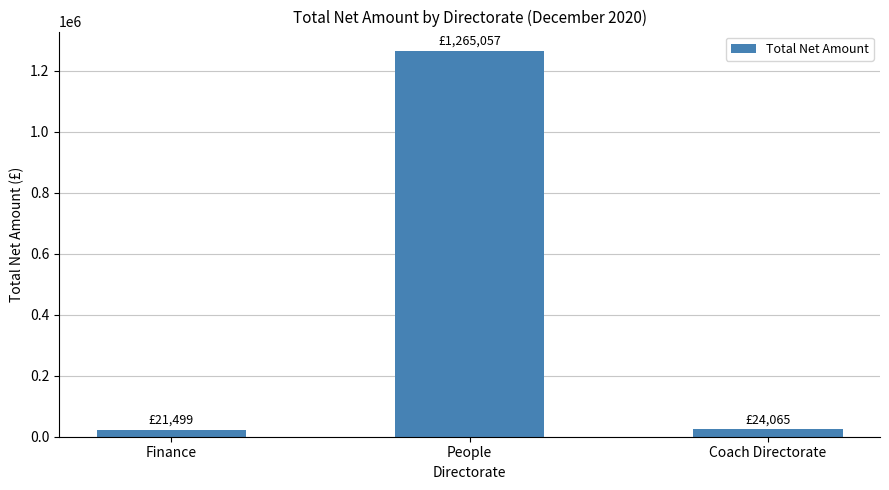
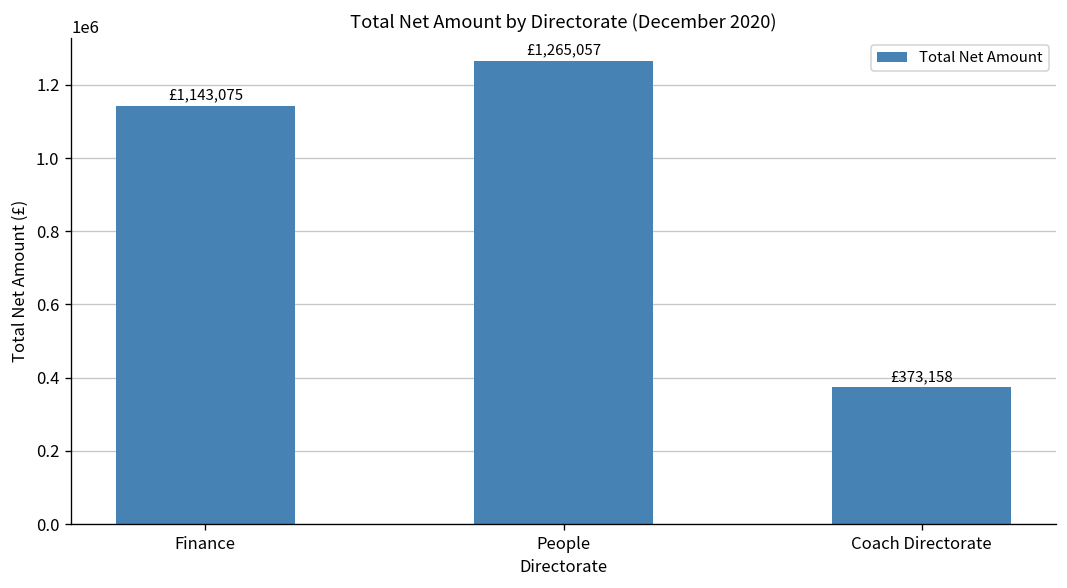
  {
-   "Finance": "£21,499",
+   "Finance": "£1,143,075",
    "People": "£1,265,057",
-   "Coach Directorate": "£24,065"
+   "Coach Directorate": "£373,158"
  }
